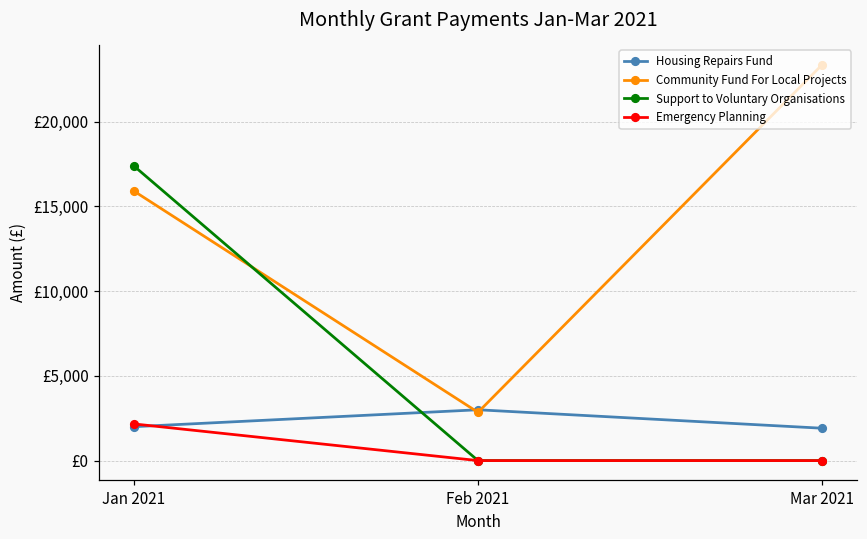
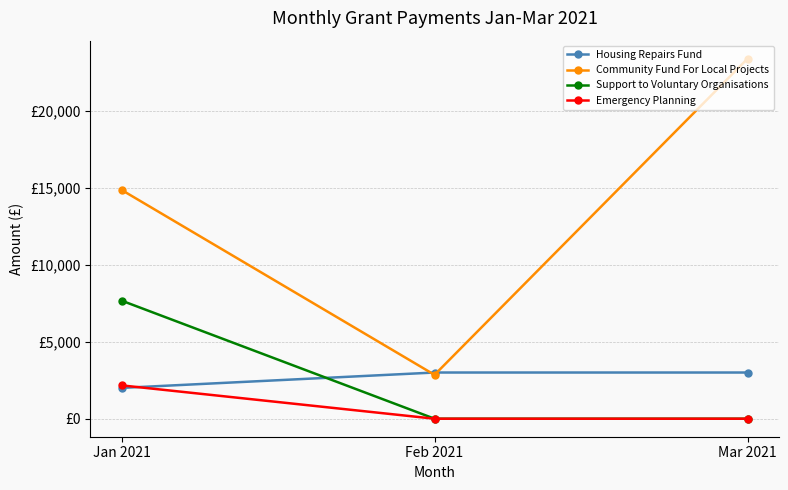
  {
    "Housing Repairs Fund": {
-     "Mar 2021": "£1,900"
+     "Mar 2021": "£3,000"
    },
    "Community Fund For Local Projects": {
-     "Jan 2021": "£15,900"
+     "Jan 2021": "£14,900"
    },
    "Support to Voluntary Organisations": {
-     "Jan 2021": "£17,400"
+     "Jan 2021": "£7,700"
    }
  }
